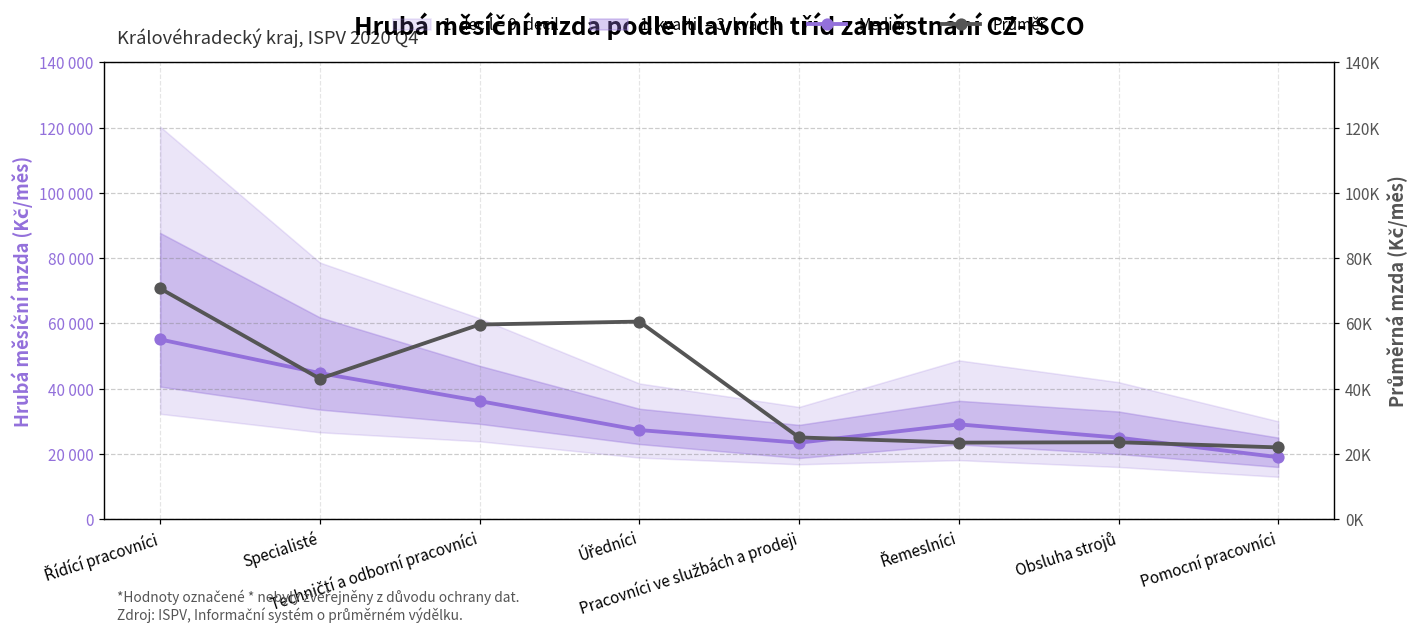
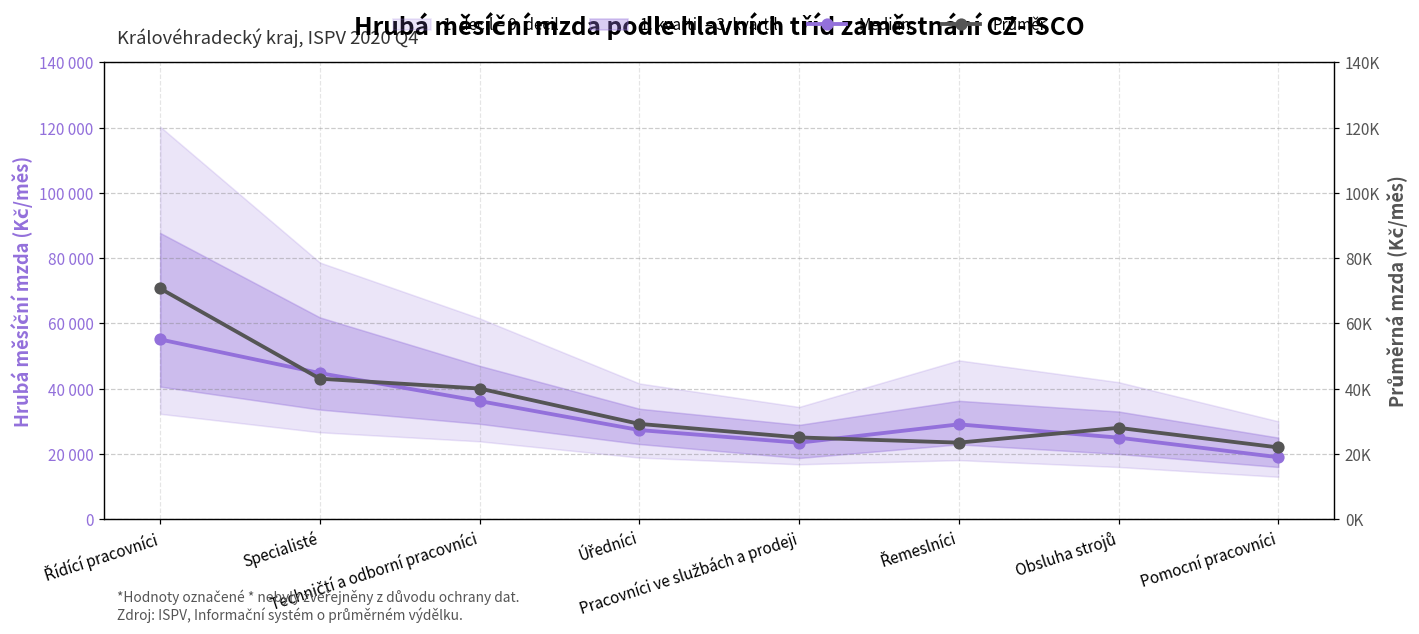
  {
    "Průměr": {
      "Řídící pracovníci": 71000,
      "Specialisté": 43000,
-     "Techničtí a odborní pracovníci": 60000,
-     "Úředníci": 61000,
+     "Techničtí a odborní pracovníci": 40000,
+     "Úředníci": 29000,
      "Pracovníci ve službách a prodeji": 25000,
      "Řemeslníci": 23000,
-     "Obsluha strojů": 24000,
+     "Obsluha strojů": 28000,
      "Pomocní pracovníci": 22000
    }
  }
